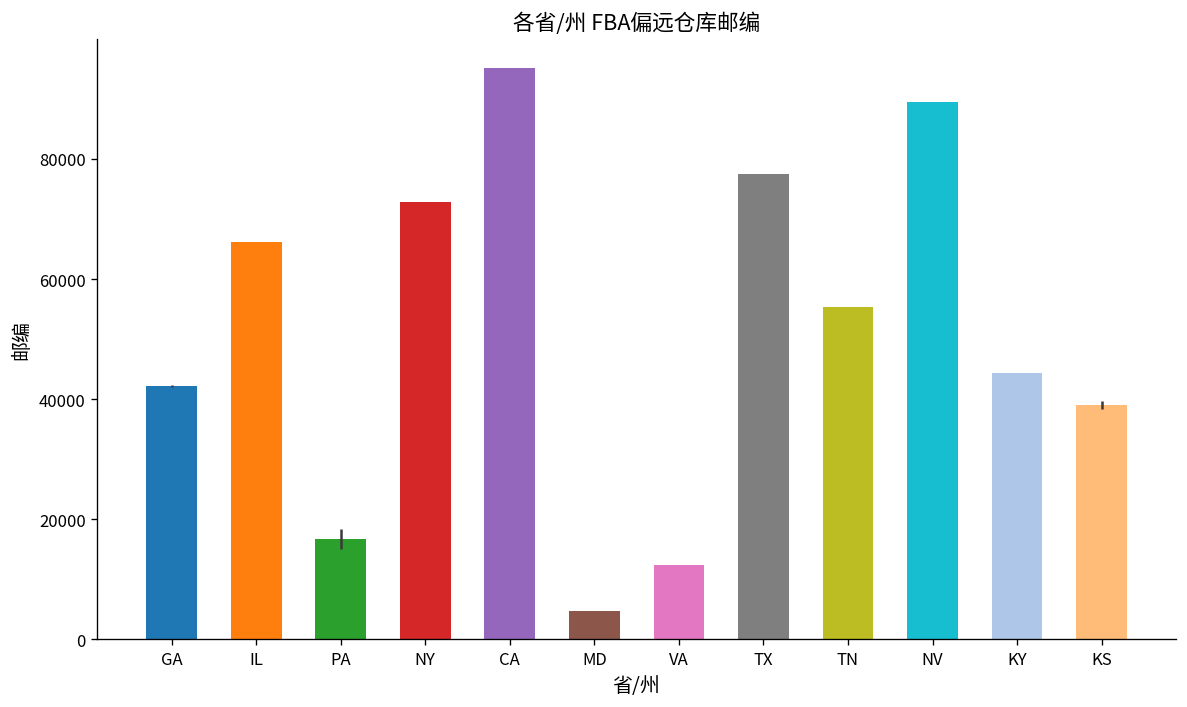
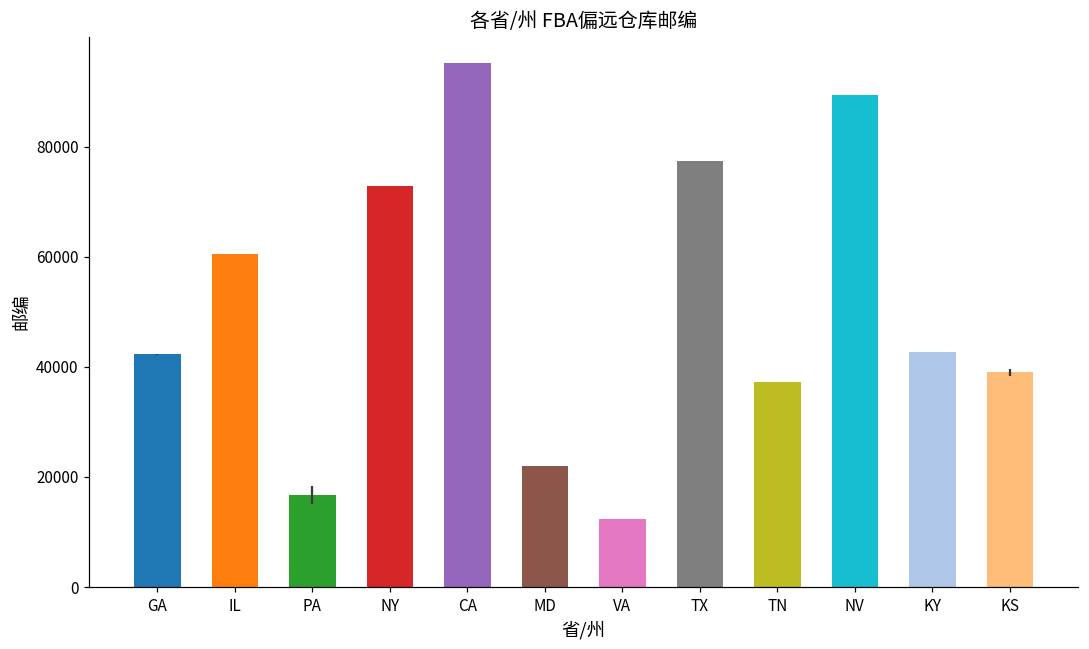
  {
    "GA": 42000,
-   "IL": 66000,
+   "IL": 60000,
    "PA": 17000,
    "NY": 73000,
    "CA": 95000,
-   "MD": 5000,
+   "MD": 22000,
    "VA": 12000,
    "TX": 77000,
-   "TN": 55000,
+   "TN": 37000,
    "NV": 89000,
-   "KY": 44000,
+   "KY": 43000,
    "KS": 39000
  }
